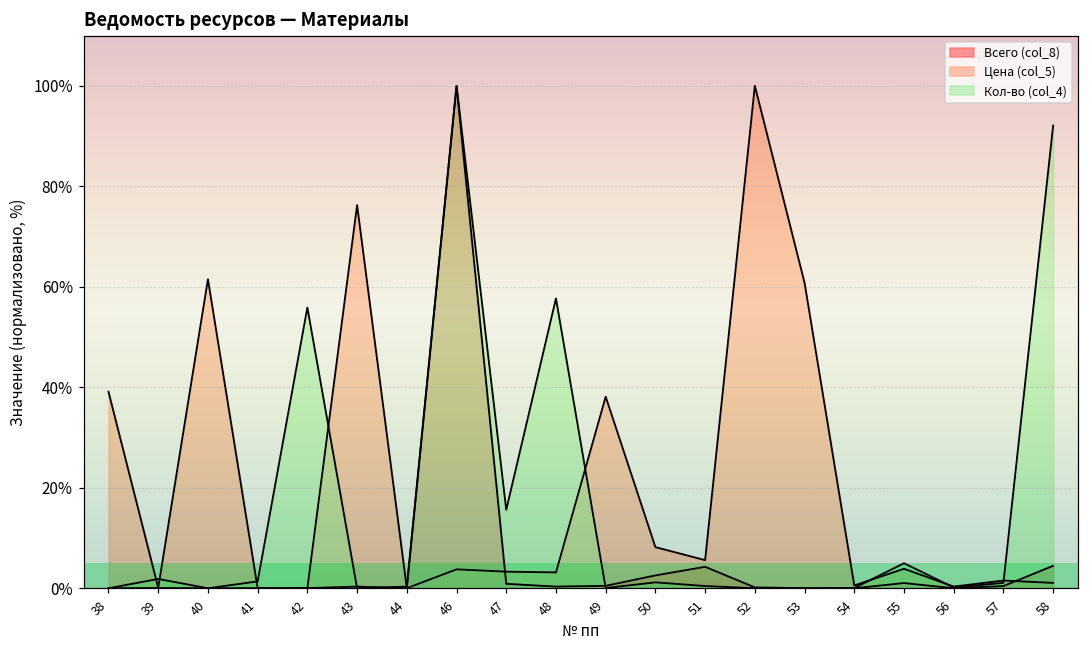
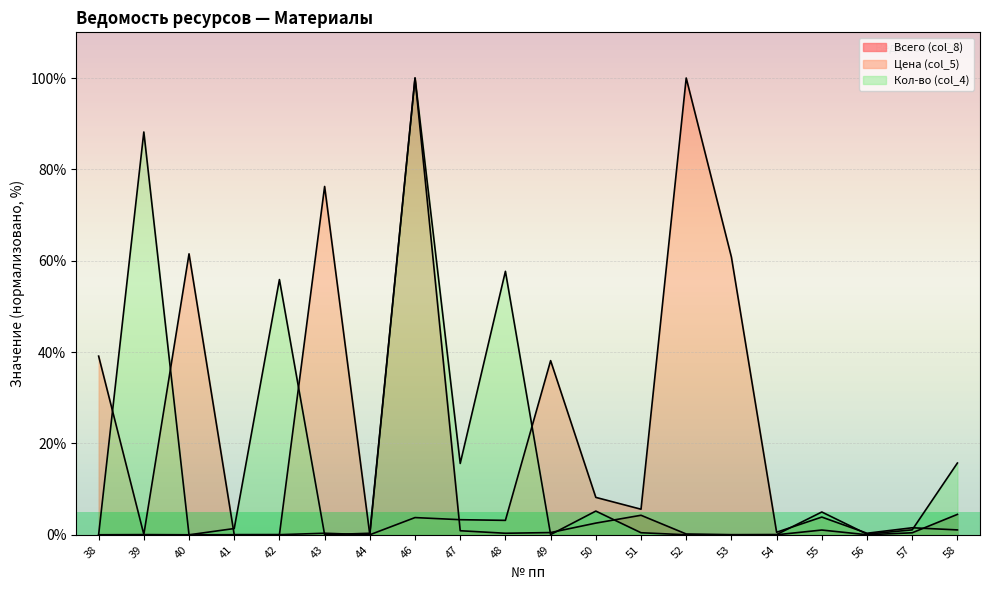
  {
    "Кол-во (col_4)": {
-     "39": "2%",
+     "39": "88%",
      "41": "1%",
      "42": "56%",
      "47": "16%",
      "48": "58%",
-     "50": "1%",
+     "50": "5%",
      "51": "0%",
      "55": "5%",
-     "58": "92%"
+     "58": "16%"
    }
  }
